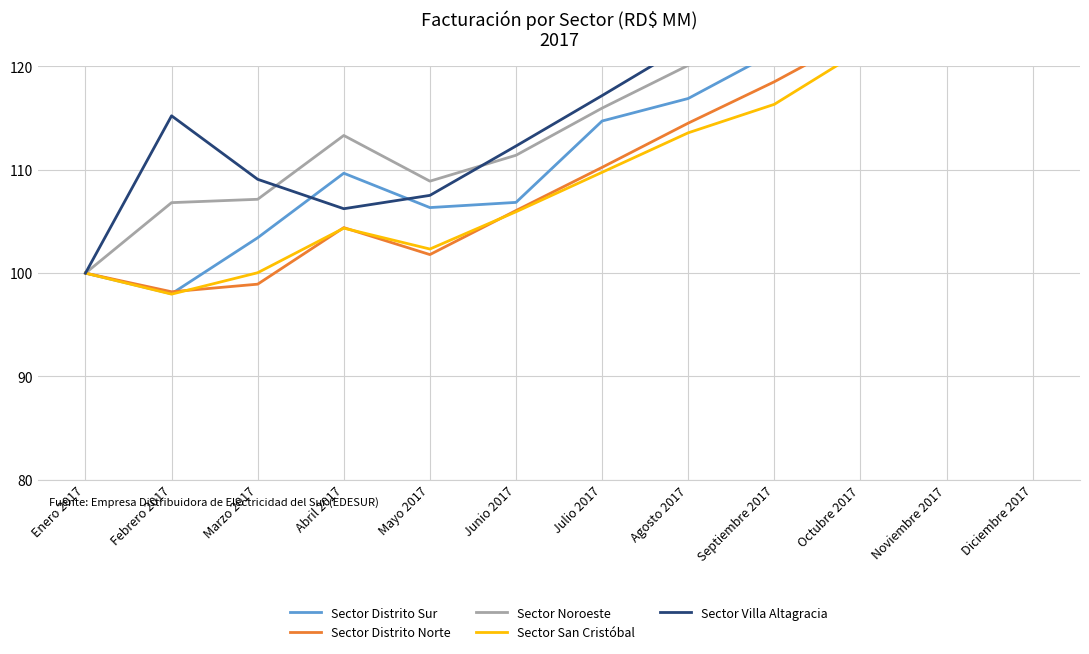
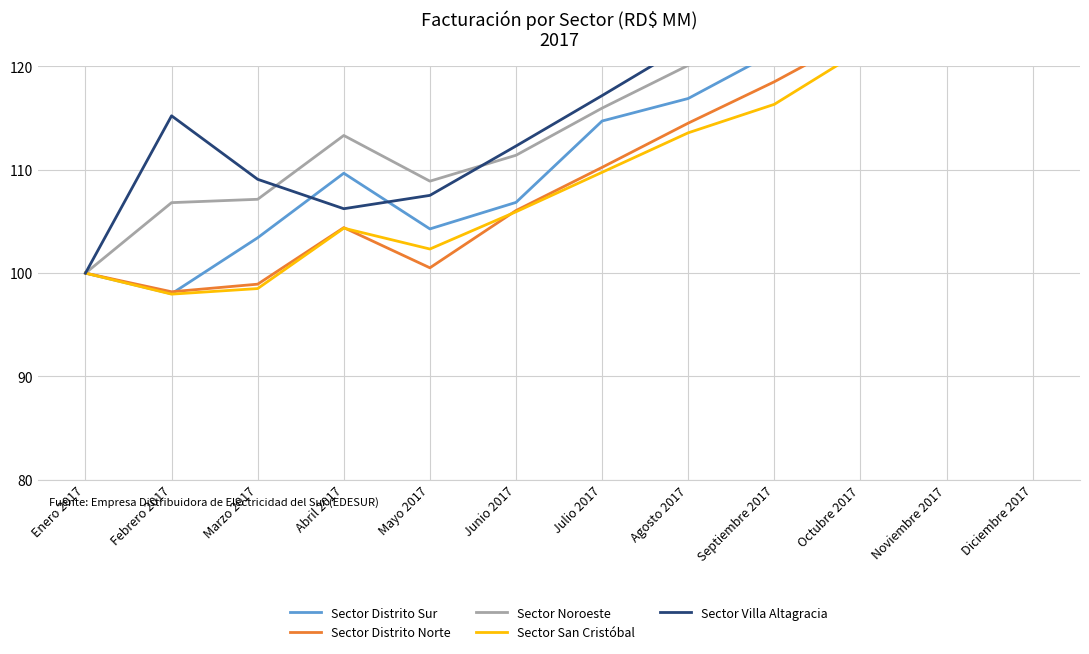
  {
    "Sector Distrito Sur": {
      "Marzo 2017": 103.4,
      "Abril 2017": 109.7,
-     "Mayo 2017": 106.3,
+     "Mayo 2017": 104.3,
      "Junio 2017": 106.8,
      "Julio 2017": 114.7,
      "Agosto 2017": 116.9
    },
    "Sector Distrito Norte": {
      "Marzo 2017": 98.9,
-     "Mayo 2017": 101.8,
+     "Mayo 2017": 100.5,
      "Julio 2017": 110.2,
      "Agosto 2017": 114.5,
      "Septiembre 2017": 118.5
    },
    "Sector Noroeste": {
      "Febrero 2017": 106.8,
      "Marzo 2017": 107.1,
      "Abril 2017": 113.3,
      "Mayo 2017": 108.9,
      "Junio 2017": 111.4,
      "Julio 2017": 116.0,
      "Agosto 2017": 120.1
    },
    "Sector San Cristóbal": {
-     "Marzo 2017": 100.0,
+     "Marzo 2017": 98.5,
      "Mayo 2017": 102.3,
      "Julio 2017": 109.8,
      "Agosto 2017": 113.6,
      "Septiembre 2017": 116.3
    },
    "Sector Villa Altagracia": {
      "Febrero 2017": 115.2,
      "Marzo 2017": 109.1,
      "Abril 2017": 106.2,
      "Mayo 2017": 107.5,
      "Junio 2017": 112.3,
      "Julio 2017": 117.2
    }
  }
